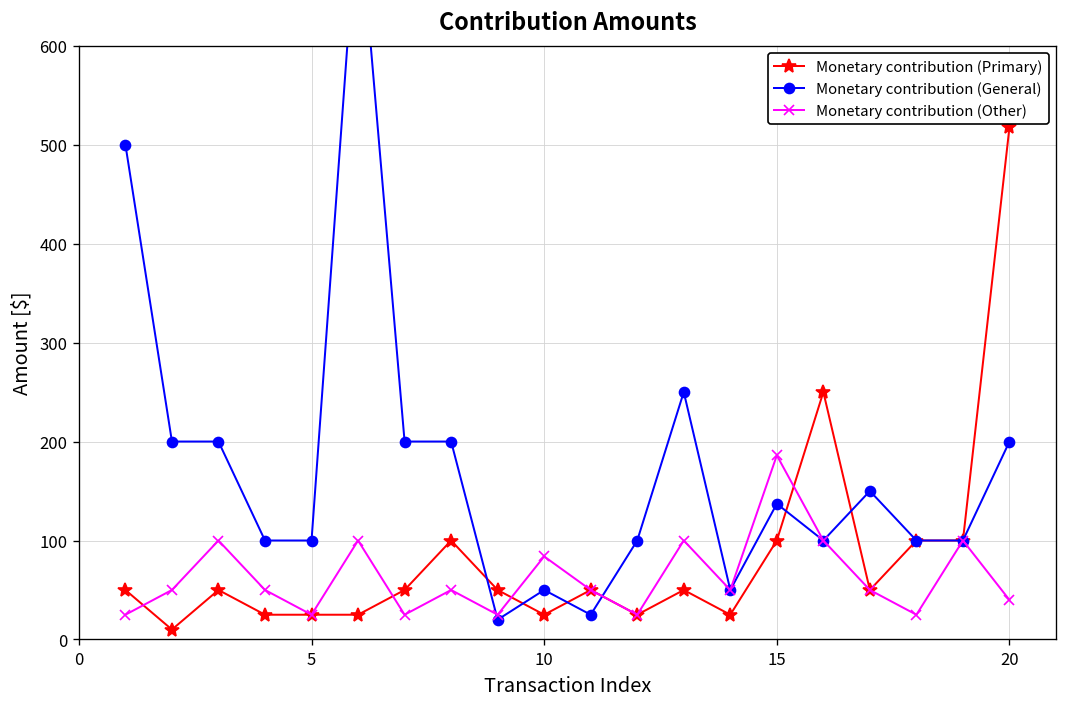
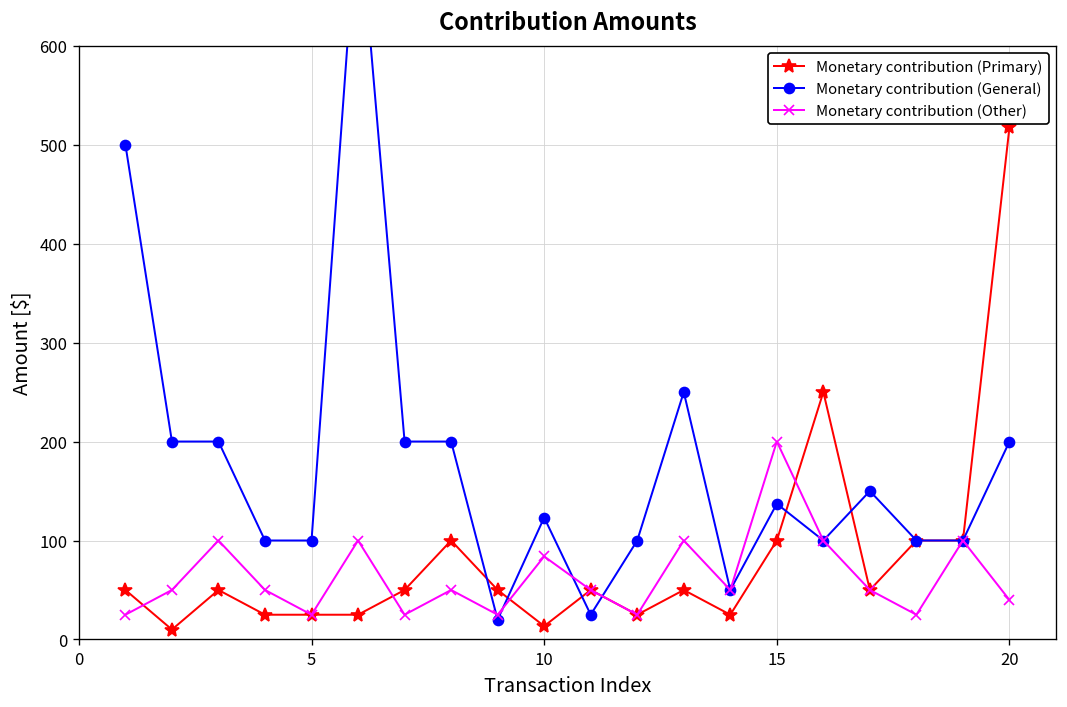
  {
    "Monetary contribution (Primary)": {
-     "10": 30,
+     "10": 10,
      "15": 100
    },
    "Monetary contribution (General)": {
      "5": 100,
-     "10": 50,
+     "10": 120,
      "15": 140,
      "20": 200
    },
    "Monetary contribution (Other)": {
      "10": 80,
-     "15": 190,
+     "15": 200,
      "20": 40
    }
  }
